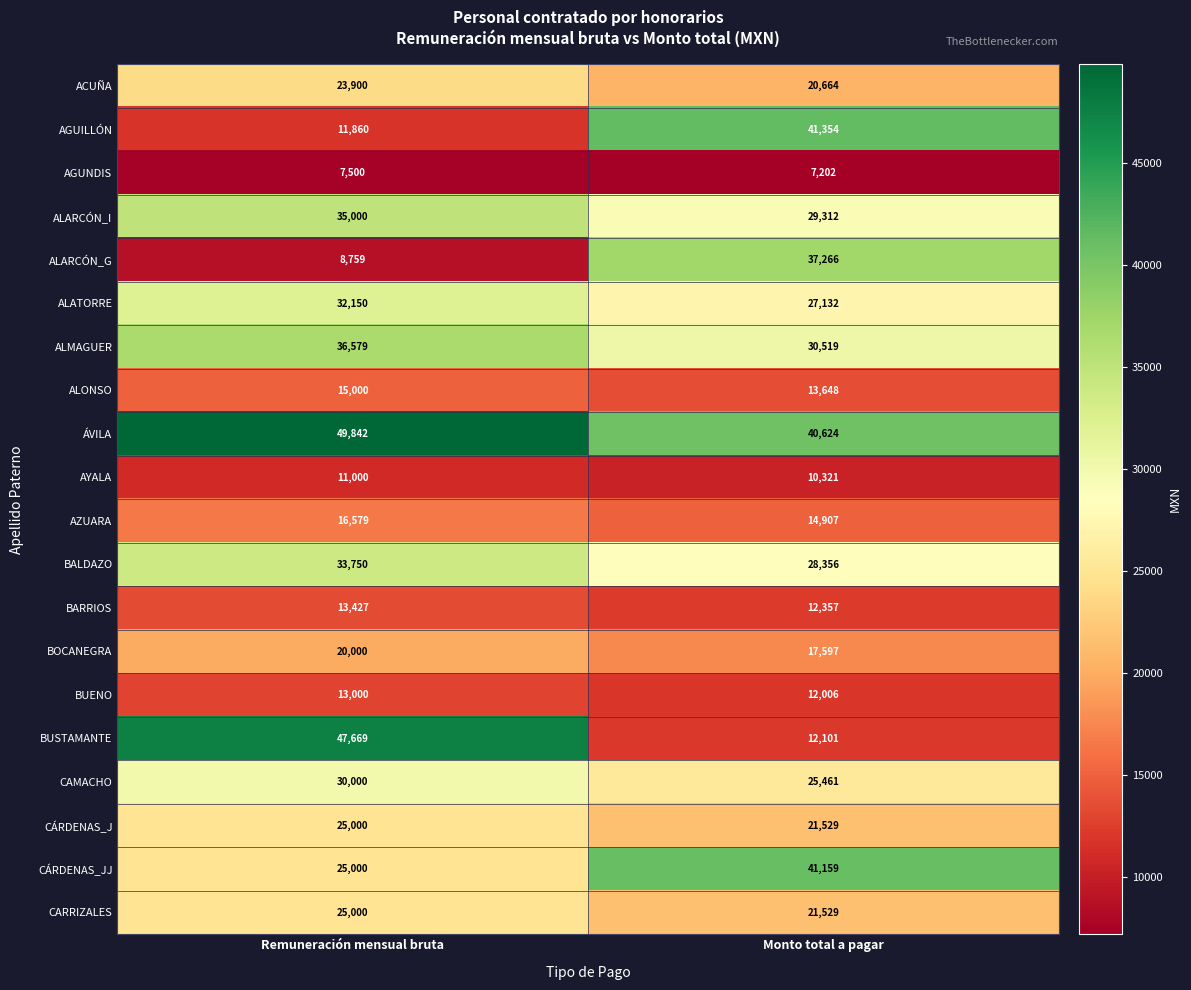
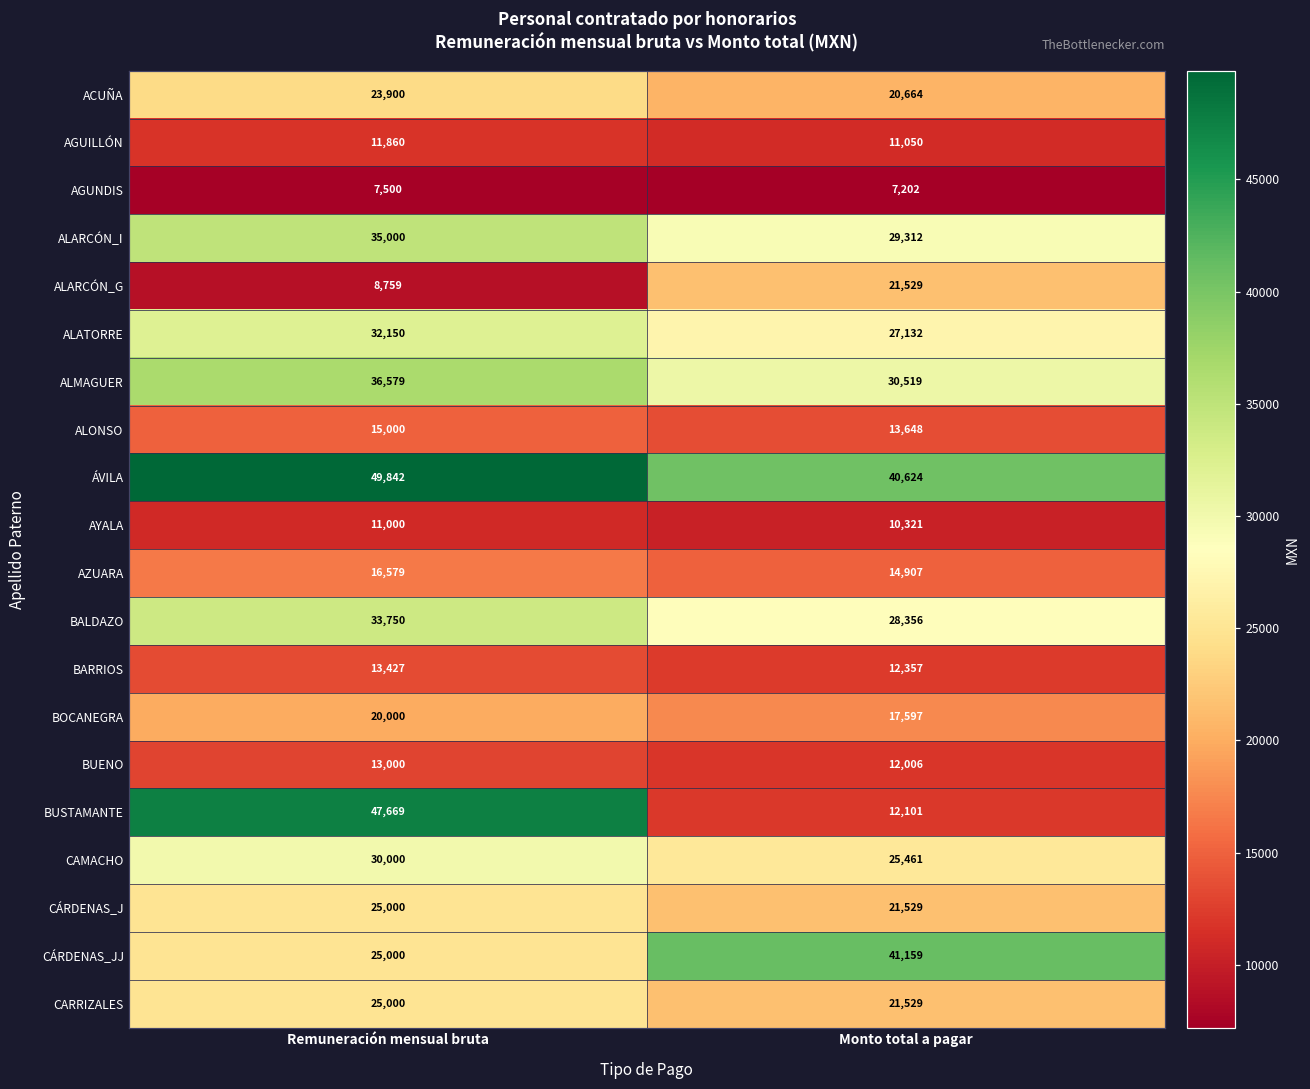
  {
    "ACUÑA": {
      "Remuneración mensual bruta": "23,900",
      "Monto total a pagar": "20,664"
    },
    "AGUILLÓN": {
      "Remuneración mensual bruta": "11,860",
-     "Monto total a pagar": "41,354"
+     "Monto total a pagar": "11,050"
    },
    "AGUNDIS": {
      "Remuneración mensual bruta": "7,500",
      "Monto total a pagar": "7,202"
    },
    "ALARCÓN_I": {
      "Remuneración mensual bruta": "35,000",
      "Monto total a pagar": "29,312"
    },
    "ALARCÓN_G": {
      "Remuneración mensual bruta": "8,759",
-     "Monto total a pagar": "37,266"
+     "Monto total a pagar": "21,529"
    },
    "ALATORRE": {
      "Remuneración mensual bruta": "32,150",
      "Monto total a pagar": "27,132"
    },
    "ALMAGUER": {
      "Remuneración mensual bruta": "36,579",
      "Monto total a pagar": "30,519"
    },
    "ALONSO": {
      "Remuneración mensual bruta": "15,000",
      "Monto total a pagar": "13,648"
    },
    "ÁVILA": {
      "Remuneración mensual bruta": "49,842",
      "Monto total a pagar": "40,624"
    },
    "AYALA": {
      "Remuneración mensual bruta": "11,000",
      "Monto total a pagar": "10,321"
    },
    "AZUARA": {
      "Remuneración mensual bruta": "16,579",
      "Monto total a pagar": "14,907"
    },
    "BALDAZO": {
      "Remuneración mensual bruta": "33,750",
      "Monto total a pagar": "28,356"
    },
    "BARRIOS": {
      "Remuneración mensual bruta": "13,427",
      "Monto total a pagar": "12,357"
    },
    "BOCANEGRA": {
      "Remuneración mensual bruta": "20,000",
      "Monto total a pagar": "17,597"
    },
    "BUENO": {
      "Remuneración mensual bruta": "13,000",
      "Monto total a pagar": "12,006"
    },
    "BUSTAMANTE": {
      "Remuneración mensual bruta": "47,669",
      "Monto total a pagar": "12,101"
    },
    "CAMACHO": {
      "Remuneración mensual bruta": "30,000",
      "Monto total a pagar": "25,461"
    },
    "CÁRDENAS_J": {
      "Remuneración mensual bruta": "25,000",
      "Monto total a pagar": "21,529"
    },
    "CÁRDENAS_JJ": {
      "Remuneración mensual bruta": "25,000",
      "Monto total a pagar": "41,159"
    },
    "CARRIZALES": {
      "Remuneración mensual bruta": "25,000",
      "Monto total a pagar": "21,529"
    }
  }
